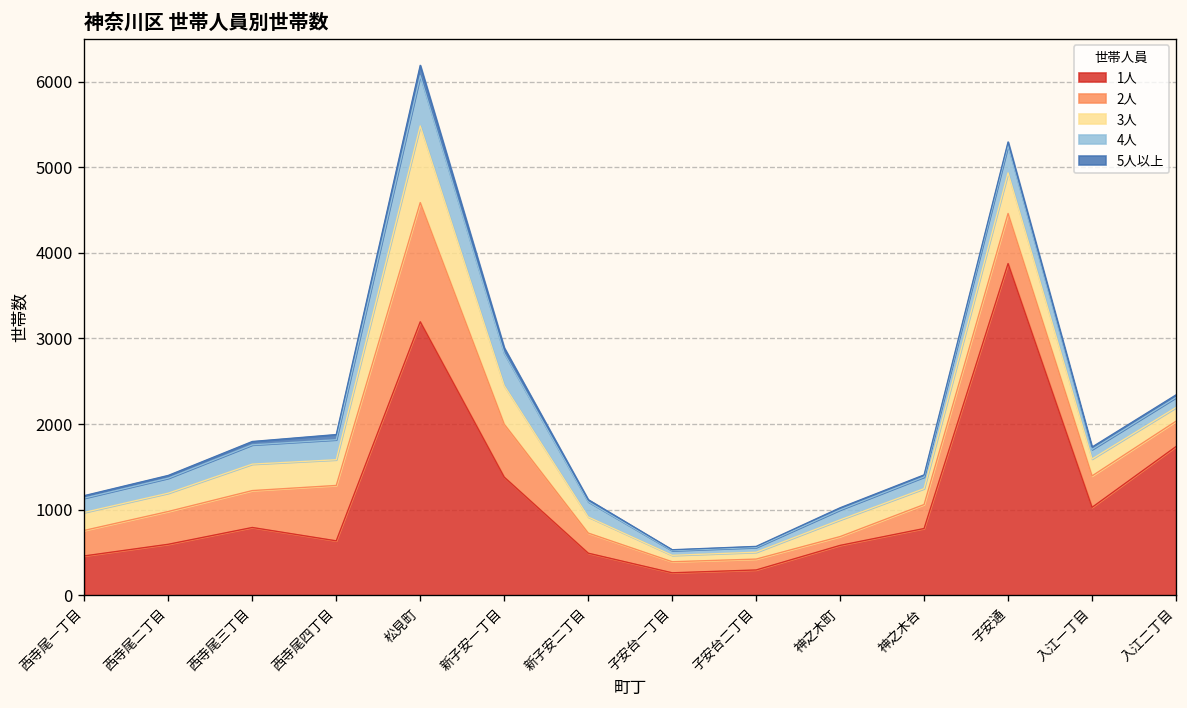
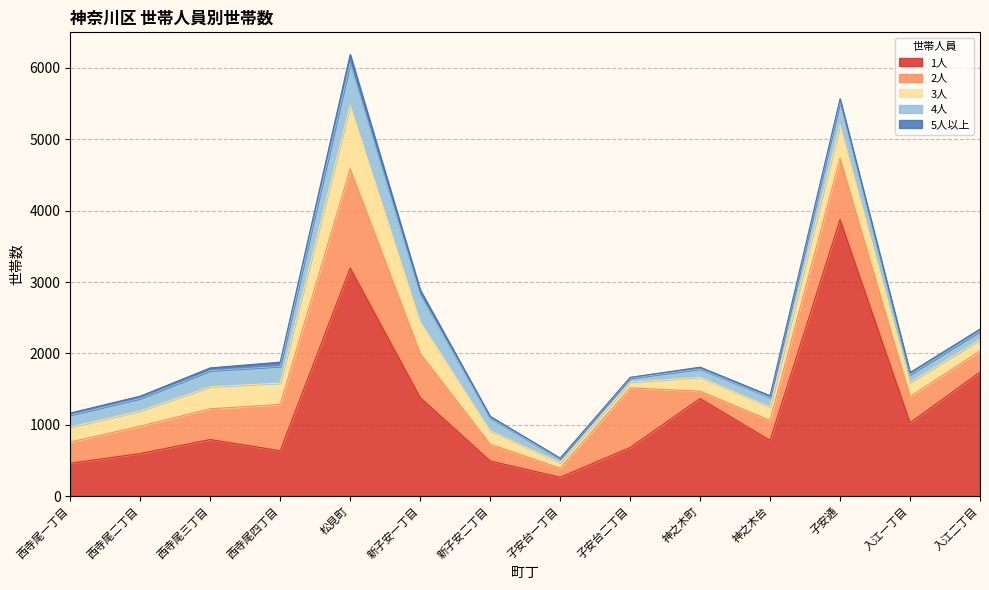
  {
    "1人": {
      "西寺尾一丁目": 500,
      "西寺尾二丁目": 600,
      "西寺尾三丁目": 800,
      "西寺尾四丁目": 600,
      "松見町": 3200,
      "新子安一丁目": 1400,
      "新子安二丁目": 500,
      "子安台一丁目": 300,
-     "子安台二丁目": 300,
-     "神之木町": 600,
+     "子安台二丁目": 700,
+     "神之木町": 1400,
      "神之木台": 800,
      "子安通": 3900,
      "入江一丁目": 1000,
      "入江二丁目": 1700
    },
    "2人": {
      "西寺尾一丁目": 300,
      "西寺尾二丁目": 400,
      "西寺尾三丁目": 400,
      "西寺尾四丁目": 600,
      "松見町": 1400,
      "新子安一丁目": 600,
      "新子安二丁目": 200,
      "子安台一丁目": 100,
-     "子安台二丁目": 100,
+     "子安台二丁目": 800,
      "神之木町": 100,
      "神之木台": 300,
-     "子安通": 600,
+     "子安通": 900,
      "入江一丁目": 400,
      "入江二丁目": 300
    },
    "3人": {
      "西寺尾一丁目": 200,
      "西寺尾二丁目": 200,
      "西寺尾三丁目": 300,
      "西寺尾四丁目": 300,
      "松見町": 900,
      "新子安一丁目": 500,
      "新子安二丁目": 200,
      "子安台一丁目": 100,
      "子安台二丁目": 100,
      "神之木町": 200,
      "神之木台": 200,
      "子安通": 500,
      "入江一丁目": 200,
      "入江二丁目": 200
    },
    "4人": {
      "西寺尾三丁目": 200,
      "西寺尾四丁目": 200,
      "松見町": 600,
      "新子安一丁目": 400,
      "子安通": 300
    },
    "5人以上": {
      "西寺尾三丁目": 0,
      "西寺尾四丁目": 100,
      "松見町": 100,
      "新子安一丁目": 100,
      "子安通": 0
    }
  }
